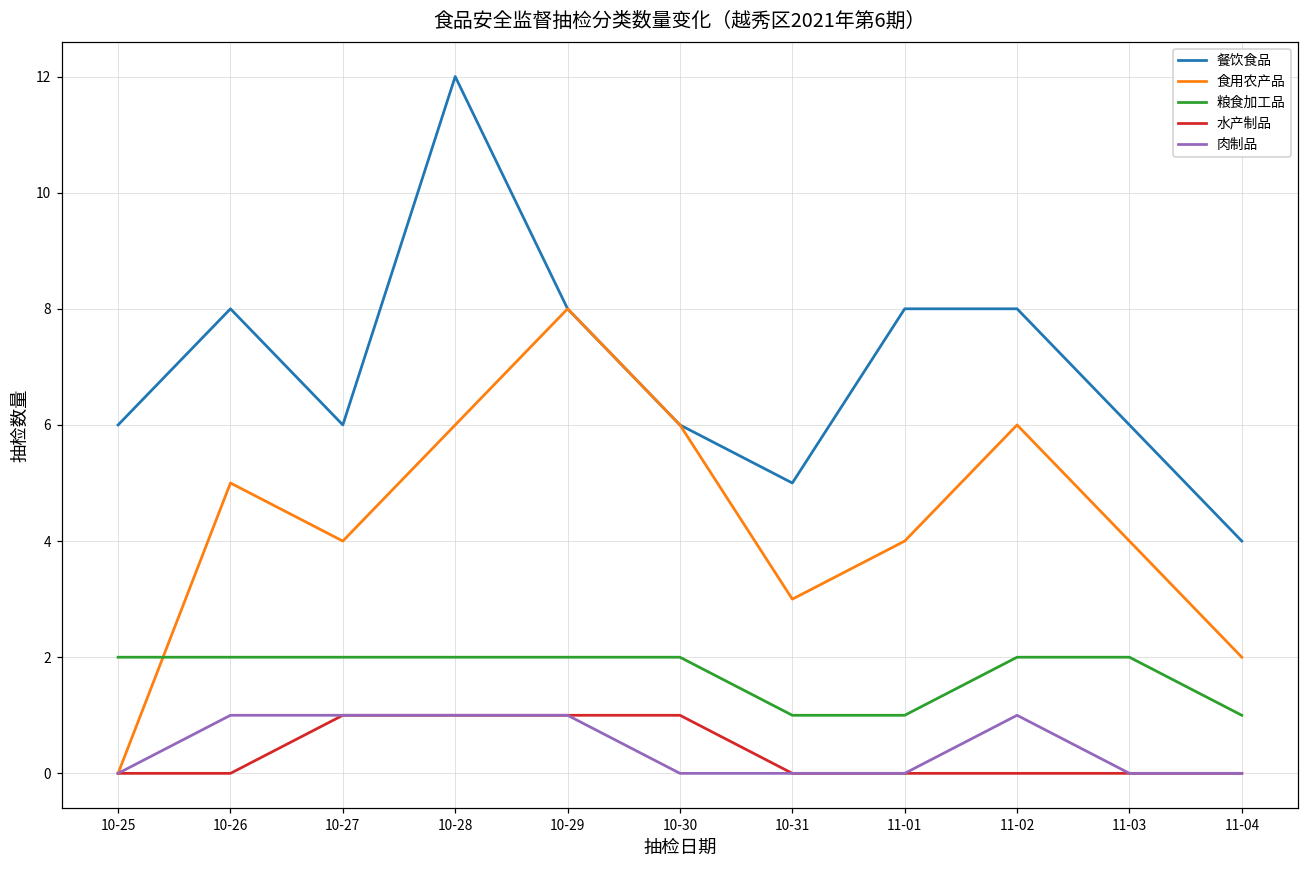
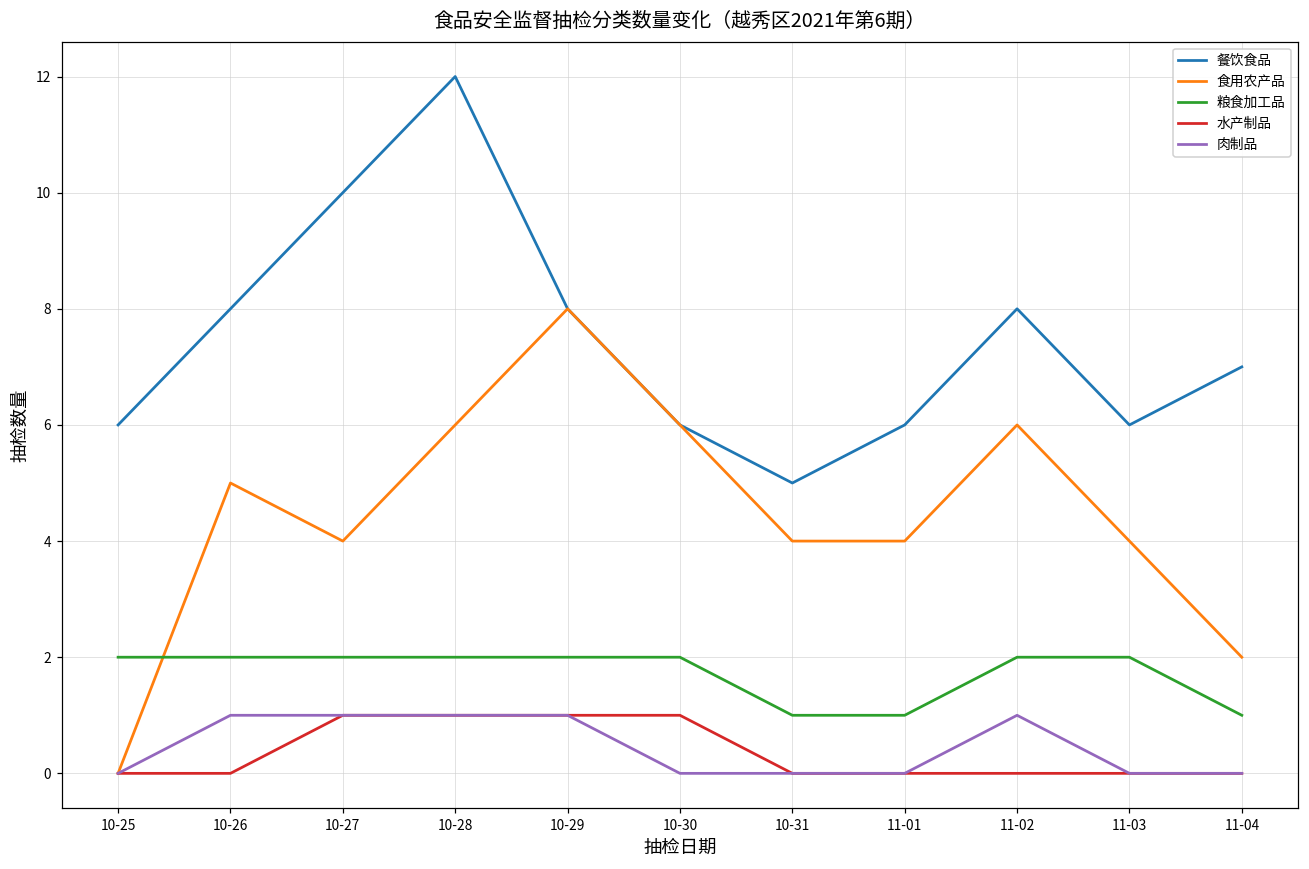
  {
    "餐饮食品": {
      "10-25": 6,
      "10-26": 8,
-     "10-27": 6,
+     "10-27": 10,
      "10-28": 12,
      "10-31": 5,
-     "11-01": 8,
+     "11-01": 6,
      "11-02": 8,
      "11-03": 6,
-     "11-04": 4
+     "11-04": 7
    },
    "食用农产品": {
      "10-26": 5,
      "10-27": 4,
      "10-28": 6,
-     "10-31": 3,
+     "10-31": 4,
      "11-01": 4,
      "11-02": 6,
      "11-03": 4,
      "11-04": 2
    },
    "粮食加工品": {
      "10-25": 2,
      "10-26": 2,
      "10-27": 2,
      "10-28": 2,
      "10-29": 2,
      "10-30": 2,
      "10-31": 1,
      "11-01": 1,
      "11-02": 2,
      "11-03": 2,
      "11-04": 1
    },
    "水产制品": {
      "10-26": 0,
      "10-30": 1,
      "11-02": 0
    },
    "肉制品": {
      "10-26": 1,
      "10-30": 0,
      "11-02": 1
    }
  }
